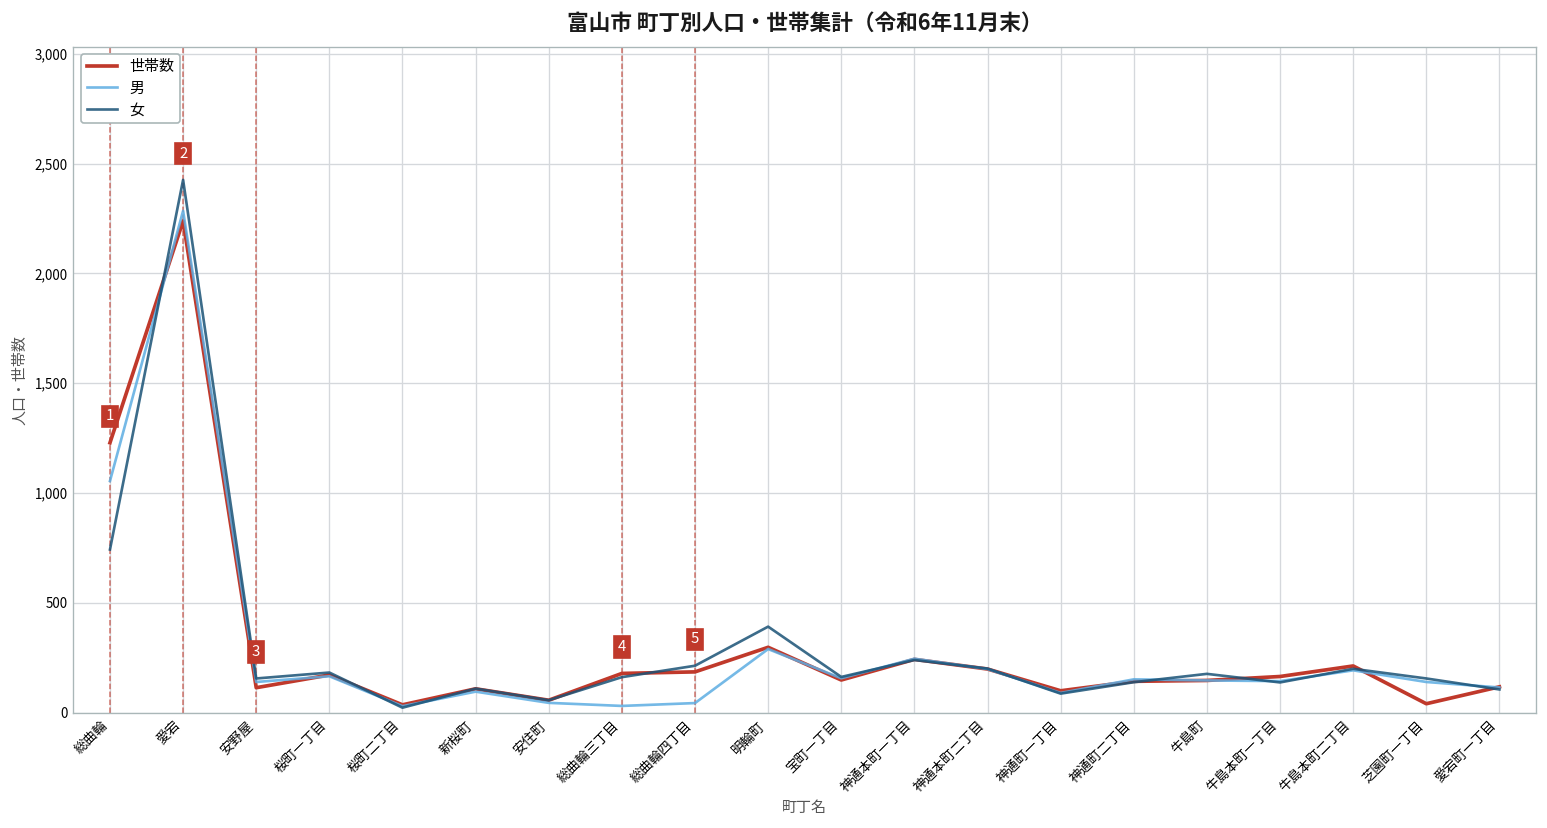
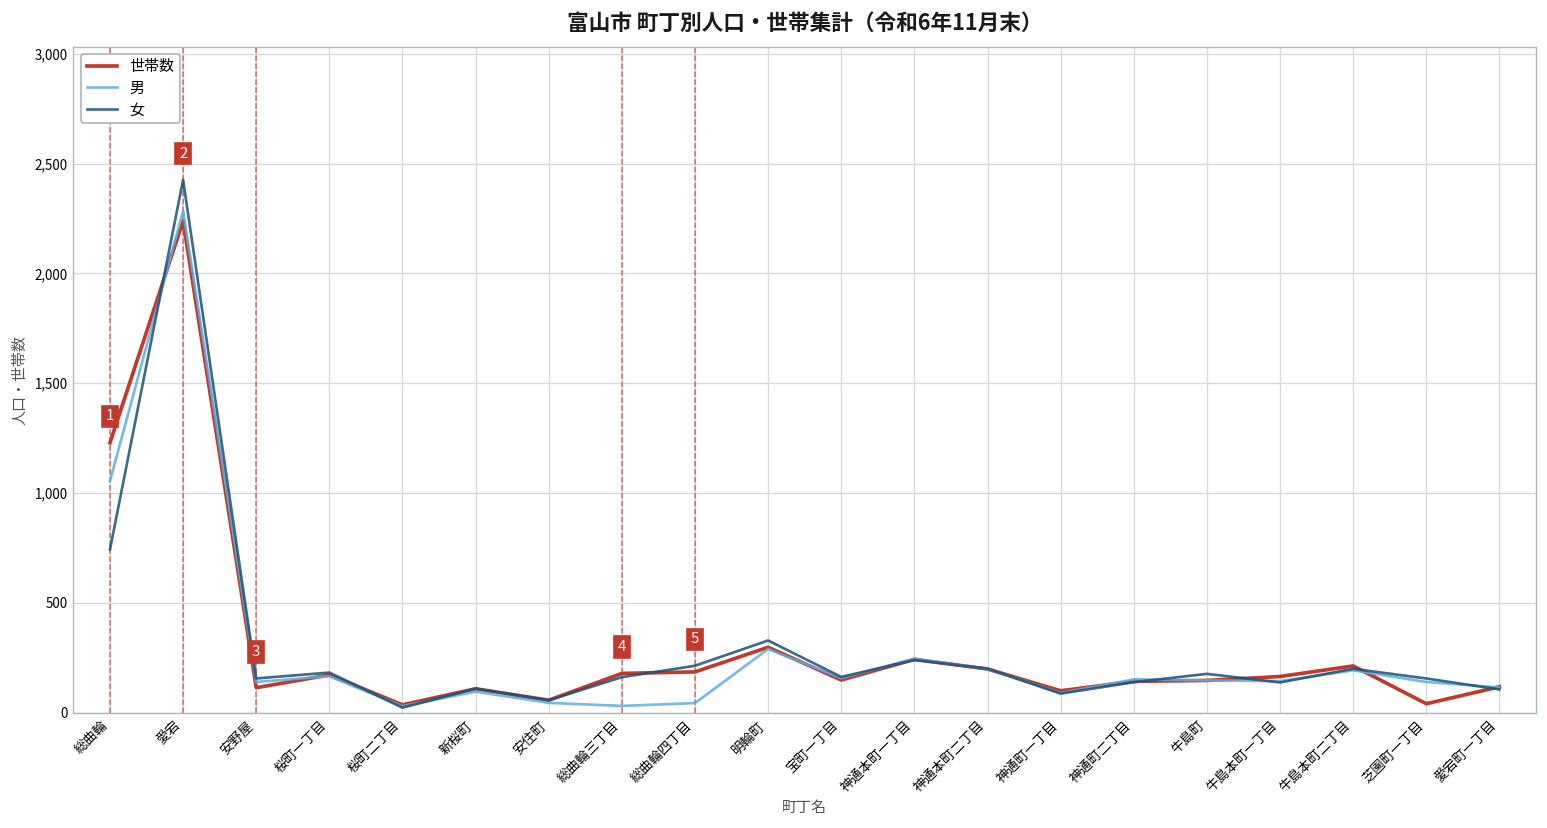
  {
    "世帯数": {
      "愛宕": "2,240",
      "安野屋": "110",
      "総曲輪四丁目": "190",
      "牛島本町一丁目": "170",
      "芝園町一丁目": "40"
    },
    "男": {
      "総曲輪": "1,060",
      "愛宕": "2,290",
      "安野屋": "140",
      "総曲輪三丁目": "30",
      "総曲輪四丁目": "40",
      "芝園町一丁目": "140"
    },
    "女": {
      "総曲輪": "740",
      "総曲輪三丁目": "160",
-     "明輪町": "390",
+     "明輪町": "330",
      "牛島町": "180",
      "芝園町一丁目": "160"
    }
  }
